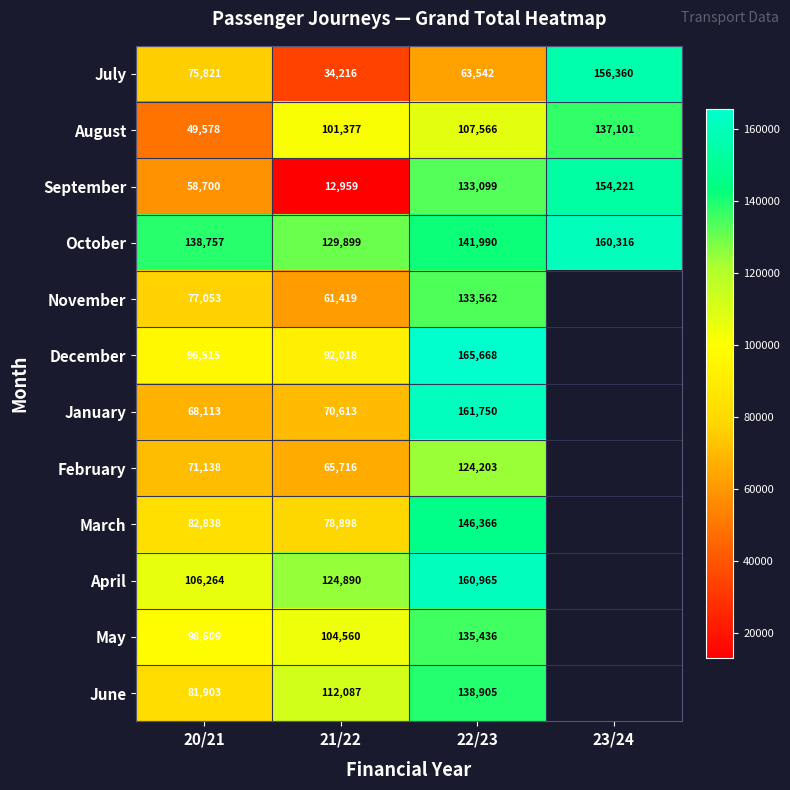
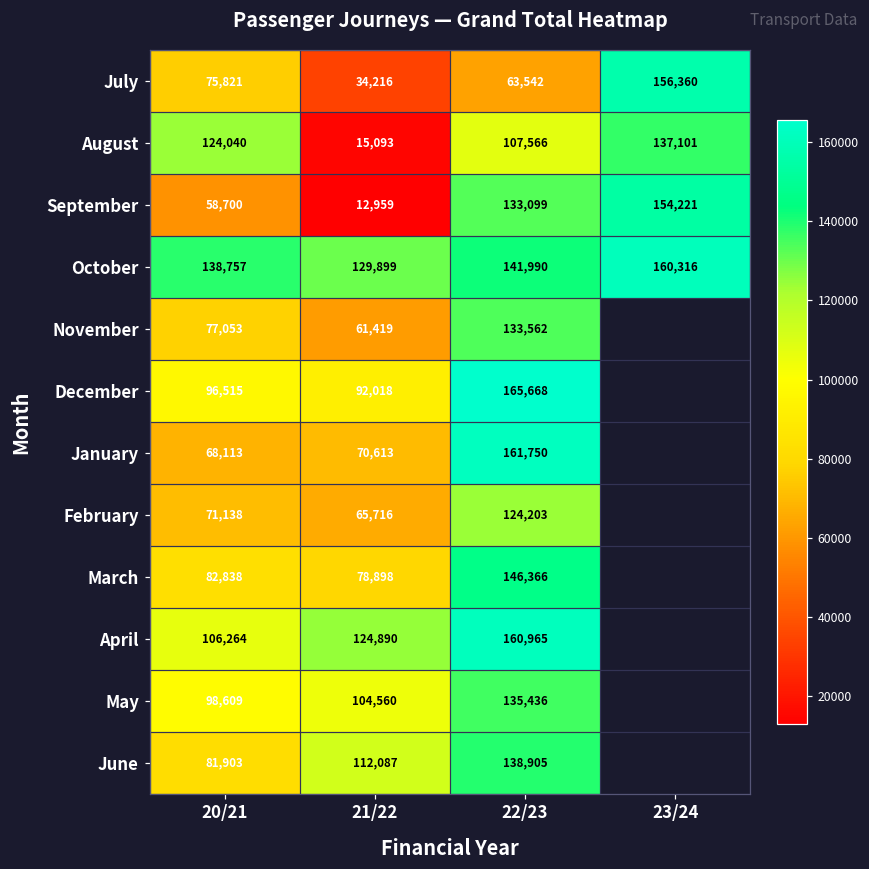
  {
    "July": {
      "20/21": "75,821",
      "21/22": "34,216",
      "22/23": "63,542",
      "23/24": "156,360"
    },
    "August": {
-     "20/21": "49,578",
-     "21/22": "101,377",
+     "20/21": "124,040",
+     "21/22": "15,093",
      "22/23": "107,566",
      "23/24": "137,101"
    },
    "September": {
      "20/21": "58,700",
      "21/22": "12,959",
      "22/23": "133,099",
      "23/24": "154,221"
    },
    "October": {
      "20/21": "138,757",
      "21/22": "129,899",
      "22/23": "141,990",
      "23/24": "160,316"
    },
    "November": {
      "20/21": "77,053",
      "21/22": "61,419",
      "22/23": "133,562"
    },
    "December": {
      "20/21": "96,515",
      "21/22": "92,018",
      "22/23": "165,668"
    },
    "January": {
      "20/21": "68,113",
      "21/22": "70,613",
      "22/23": "161,750"
    },
    "February": {
      "20/21": "71,138",
      "21/22": "65,716",
      "22/23": "124,203"
    },
    "March": {
      "20/21": "82,838",
      "21/22": "78,898",
      "22/23": "146,366"
    },
    "April": {
      "20/21": "106,264",
      "21/22": "124,890",
      "22/23": "160,965"
    },
    "May": {
      "20/21": "98,609",
      "21/22": "104,560",
      "22/23": "135,436"
    },
    "June": {
      "20/21": "81,903",
      "21/22": "112,087",
      "22/23": "138,905"
    }
  }
